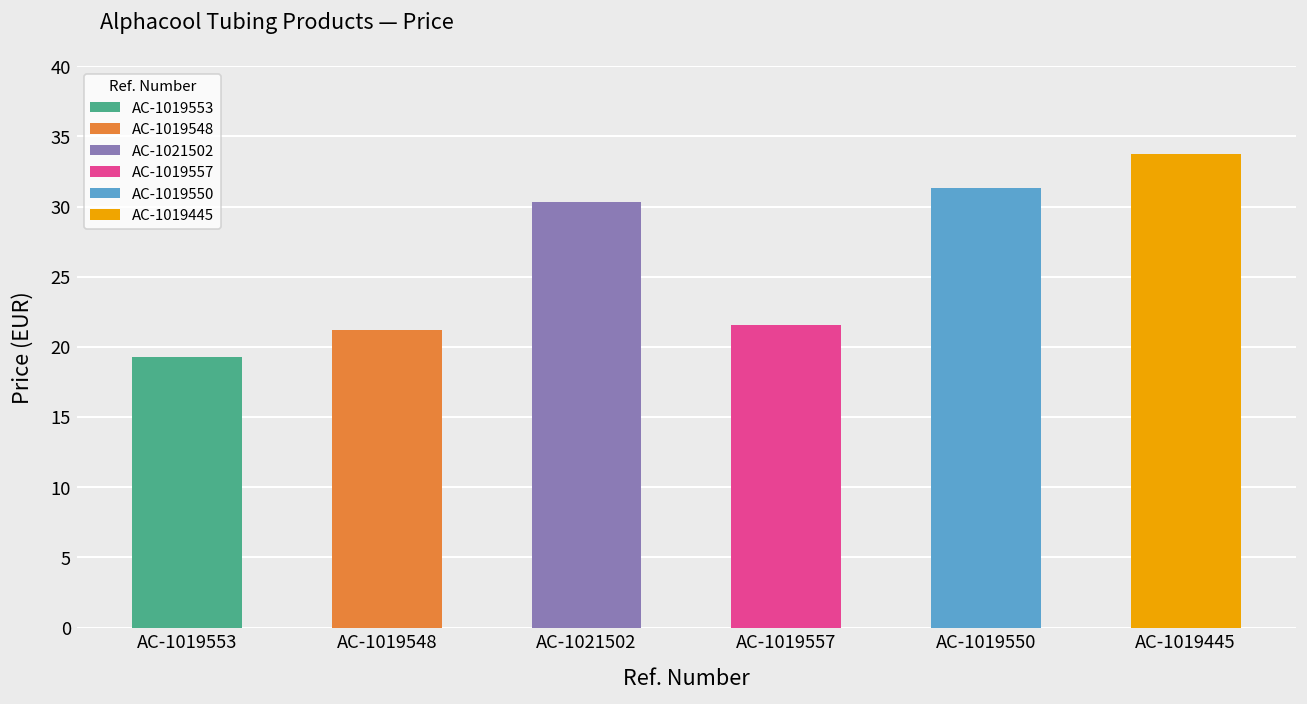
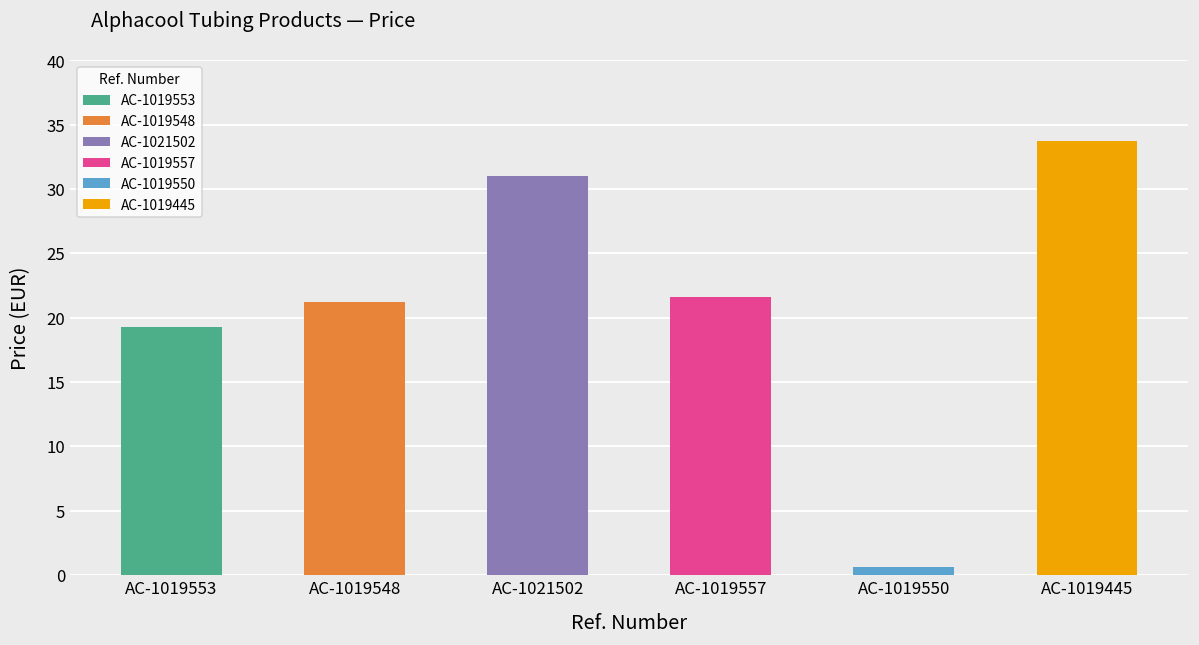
  {
    "AC-1019553": 19.3,
    "AC-1019548": 21.2,
-   "AC-1021502": 30.3,
+   "AC-1021502": 31.0,
    "AC-1019557": 21.6,
-   "AC-1019550": 31.3,
+   "AC-1019550": 0.6,
    "AC-1019445": 33.7
  }
